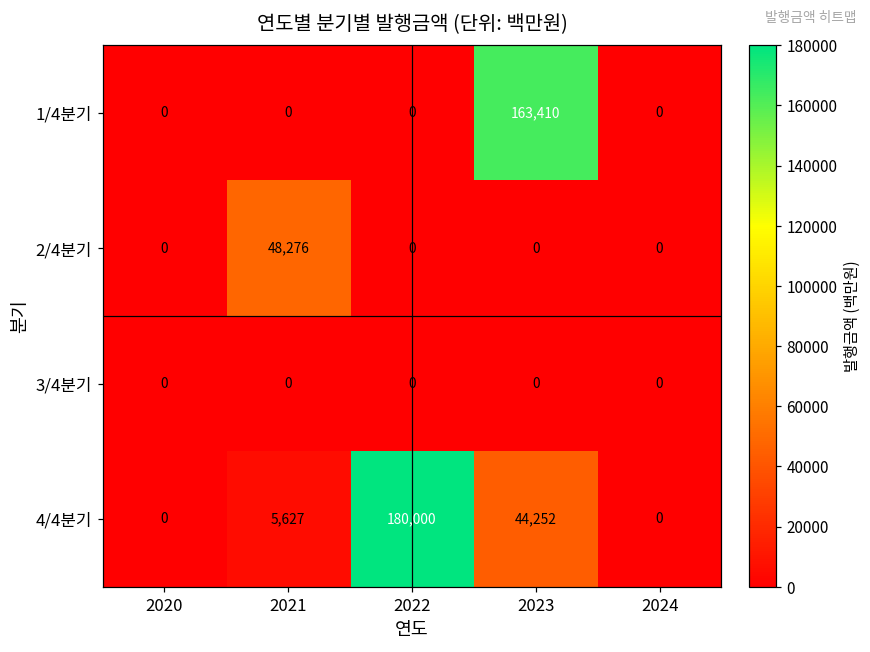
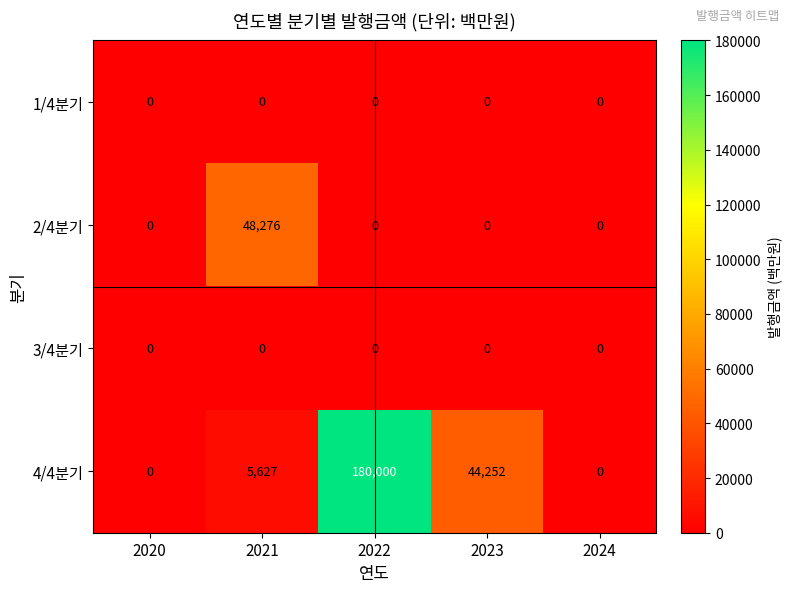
  {
    "1/4분기": {
      "2020": "0",
      "2021": "0",
      "2022": "0",
-     "2023": "163,410",
+     "2023": "0",
      "2024": "0"
    },
    "2/4분기": {
      "2020": "0",
      "2021": "48,276",
      "2022": "0",
      "2023": "0",
      "2024": "0"
    },
    "3/4분기": {
      "2020": "0",
      "2021": "0",
      "2022": "0",
      "2023": "0",
      "2024": "0"
    },
    "4/4분기": {
      "2020": "0",
      "2021": "5,627",
      "2022": "180,000",
      "2023": "44,252",
      "2024": "0"
    }
  }
